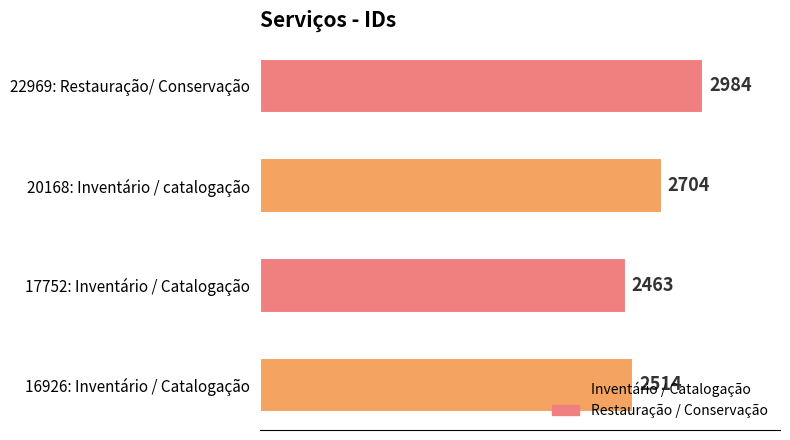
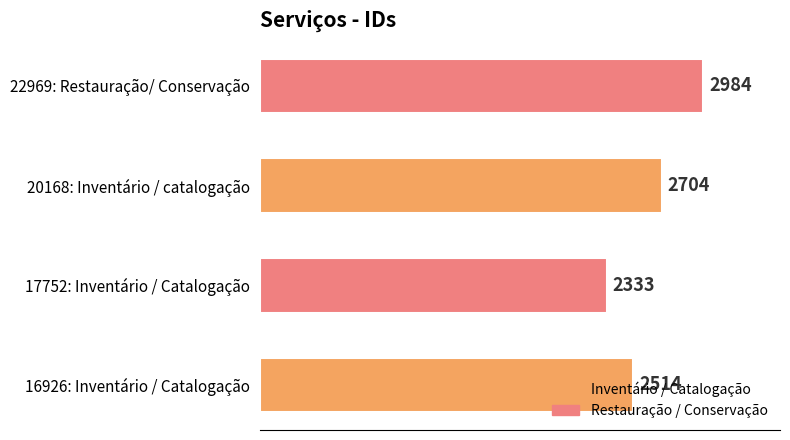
  {
    "22969: Restauração/ Conservação": 2984,
    "20168: Inventário / catalogação": 2704,
-   "17752: Inventário / Catalogação": 2463,
+   "17752: Inventário / Catalogação": 2333,
    "16926: Inventário / Catalogação": 2514
  }
